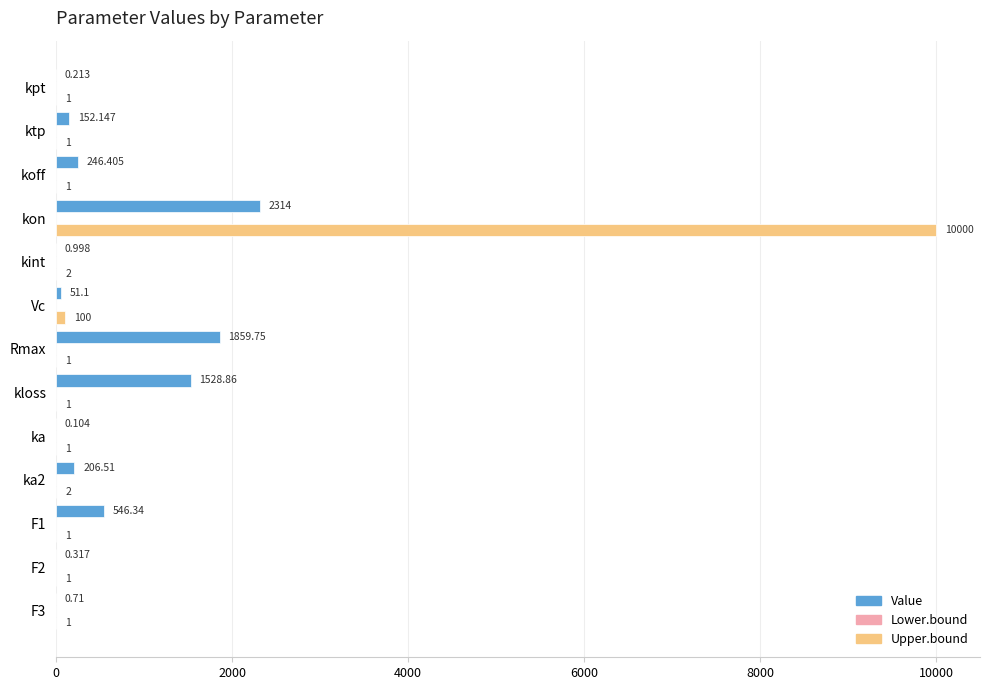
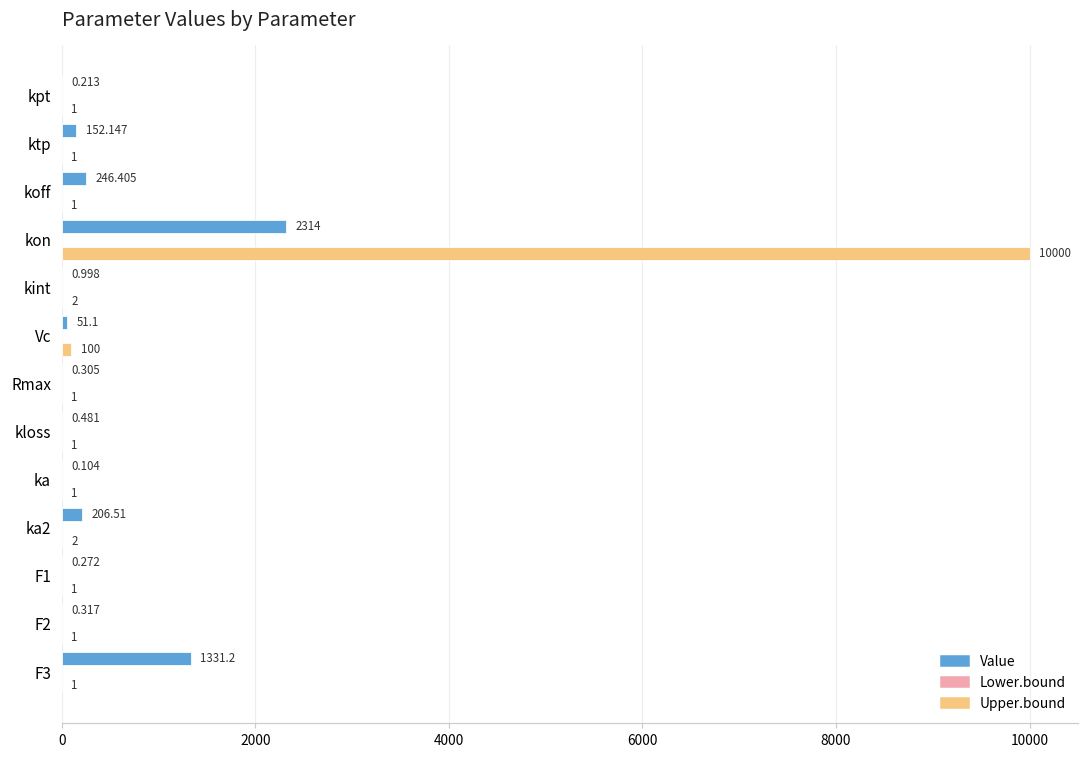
  {
    "Value": {
      "kpt": 0.213,
      "ktp": 152.147,
      "koff": 246.405,
      "kon": 2314,
      "kint": 0.998,
      "Vc": 51.1,
-     "Rmax": 1859.75,
-     "kloss": 1528.86,
+     "Rmax": 0.305,
+     "kloss": 0.481,
      "ka": 0.104,
      "ka2": 206.51,
-     "F1": 546.34,
+     "F1": 0.272,
      "F2": 0.317,
-     "F3": 0.71
+     "F3": 1331.2
    }
  }
